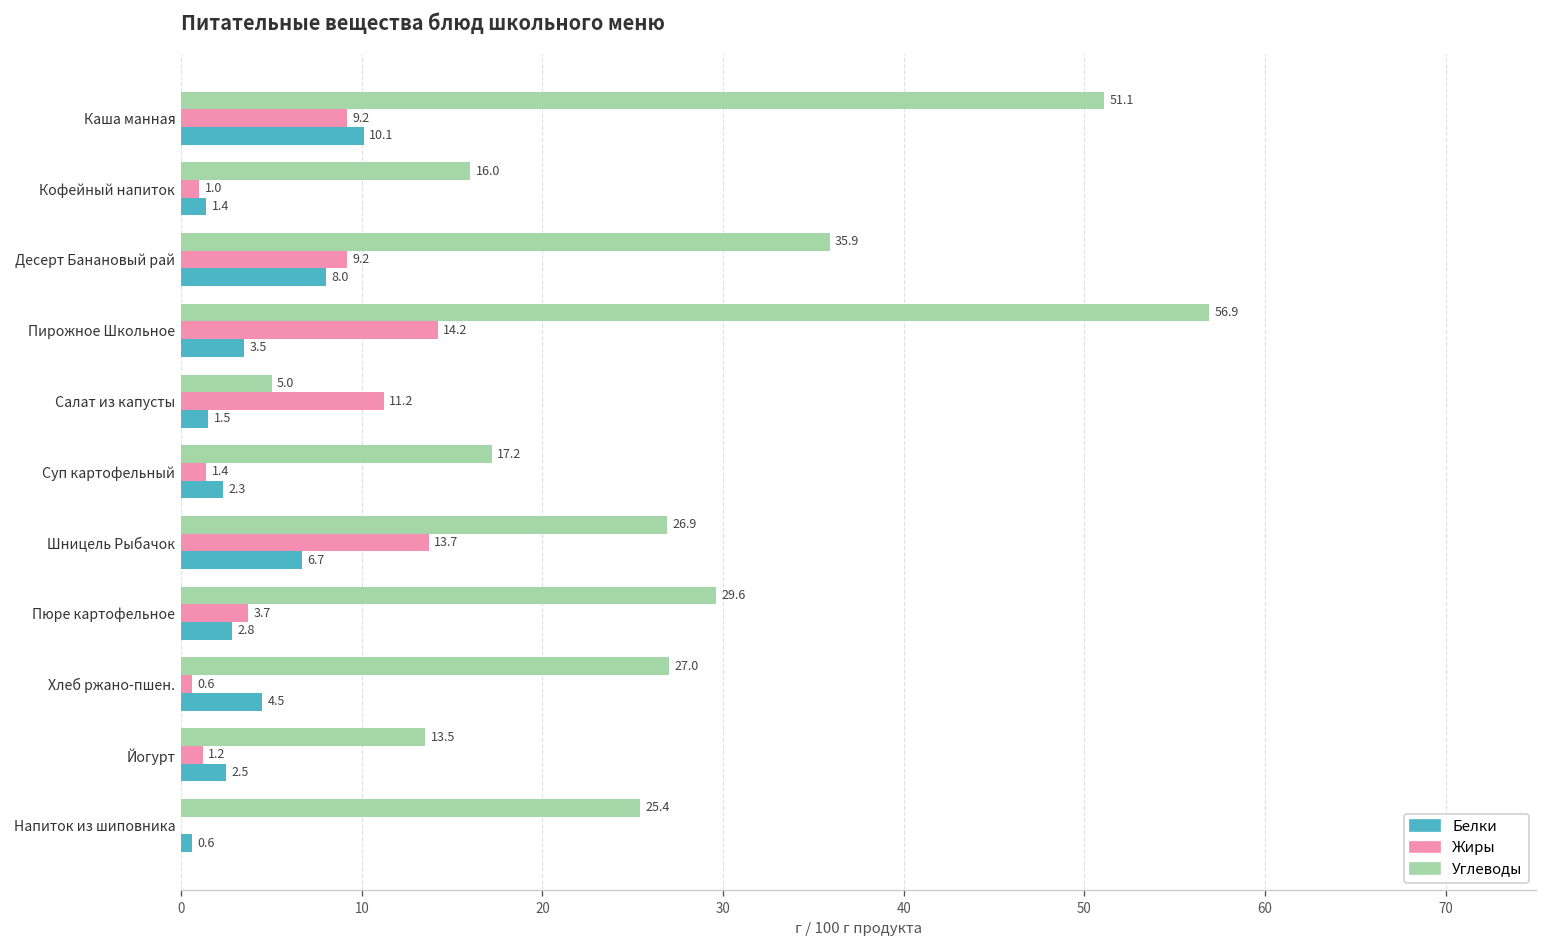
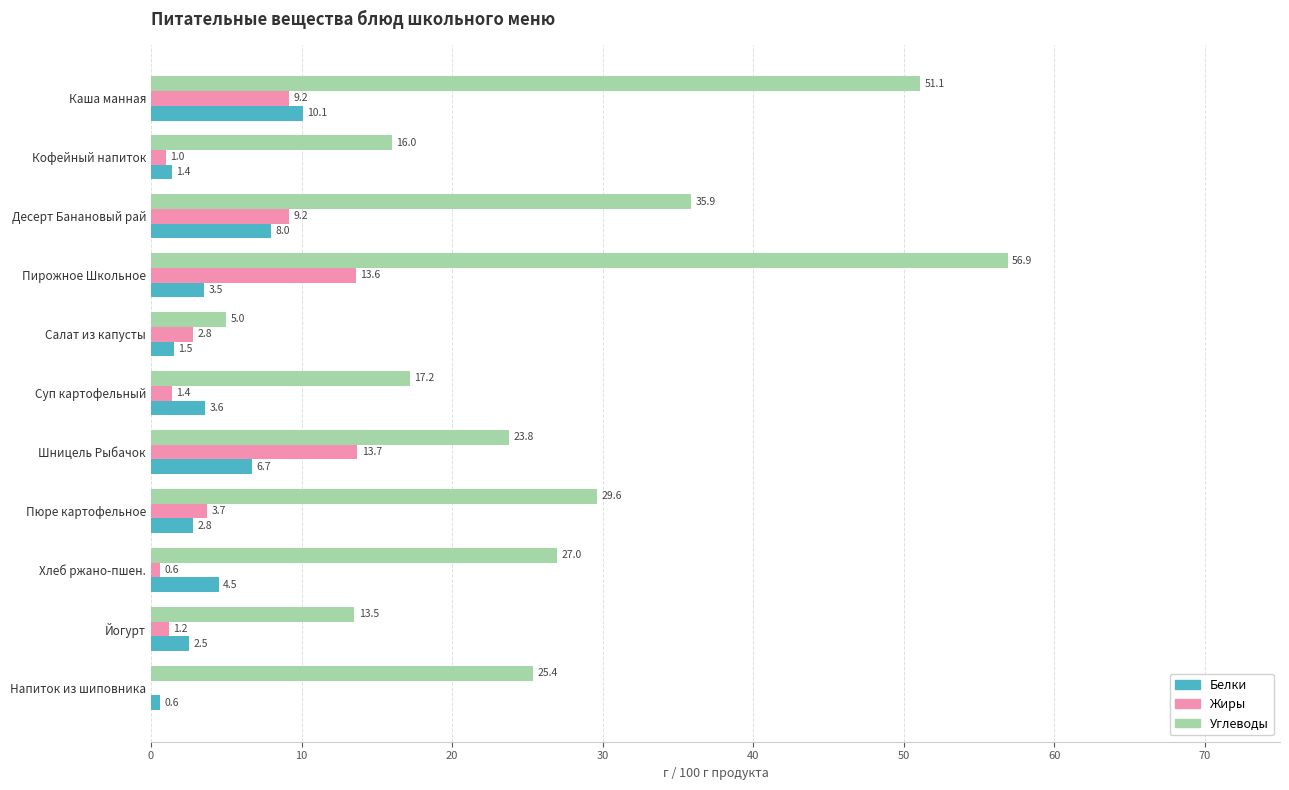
  {
    "Белки": {
      "Каша манная": 10.1,
      "Кофейный напиток": 1.4,
      "Десерт Банановый рай": 8.0,
      "Пирожное Школьное": 3.5,
      "Салат из капусты": 1.5,
-     "Суп картофельный": 2.3,
+     "Суп картофельный": 3.6,
      "Шницель Рыбачок": 6.7,
      "Пюре картофельное": 2.8,
      "Хлеб ржано-пшен.": 4.5,
      "Йогурт": 2.5,
      "Напиток из шиповника": 0.6
    },
    "Жиры": {
      "Каша манная": 9.2,
      "Кофейный напиток": 1.0,
      "Десерт Банановый рай": 9.2,
-     "Пирожное Школьное": 14.2,
-     "Салат из капусты": 11.2,
+     "Пирожное Школьное": 13.6,
+     "Салат из капусты": 2.8,
      "Суп картофельный": 1.4,
      "Шницель Рыбачок": 13.7,
      "Пюре картофельное": 3.7,
      "Хлеб ржано-пшен.": 0.6,
      "Йогурт": 1.2
    },
    "Углеводы": {
      "Каша манная": 51.1,
      "Кофейный напиток": 16.0,
      "Десерт Банановый рай": 35.9,
      "Пирожное Школьное": 56.9,
      "Салат из капусты": 5.0,
      "Суп картофельный": 17.2,
-     "Шницель Рыбачок": 26.9,
+     "Шницель Рыбачок": 23.8,
      "Пюре картофельное": 29.6,
      "Хлеб ржано-пшен.": 27.0,
      "Йогурт": 13.5,
      "Напиток из шиповника": 25.4
    }
  }
